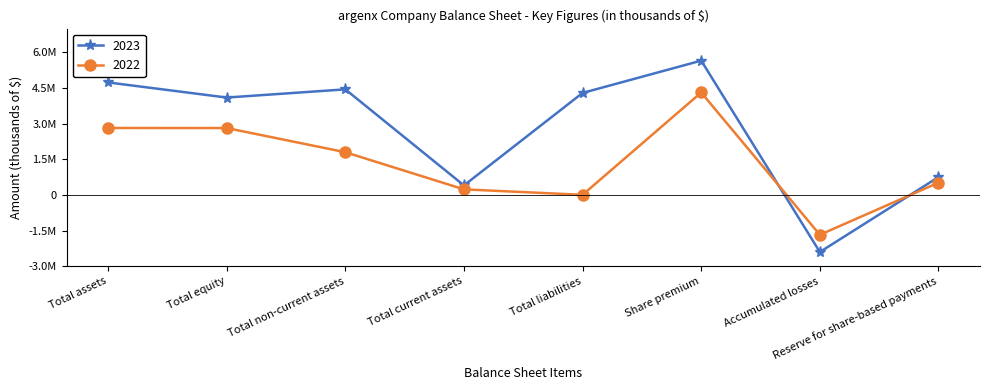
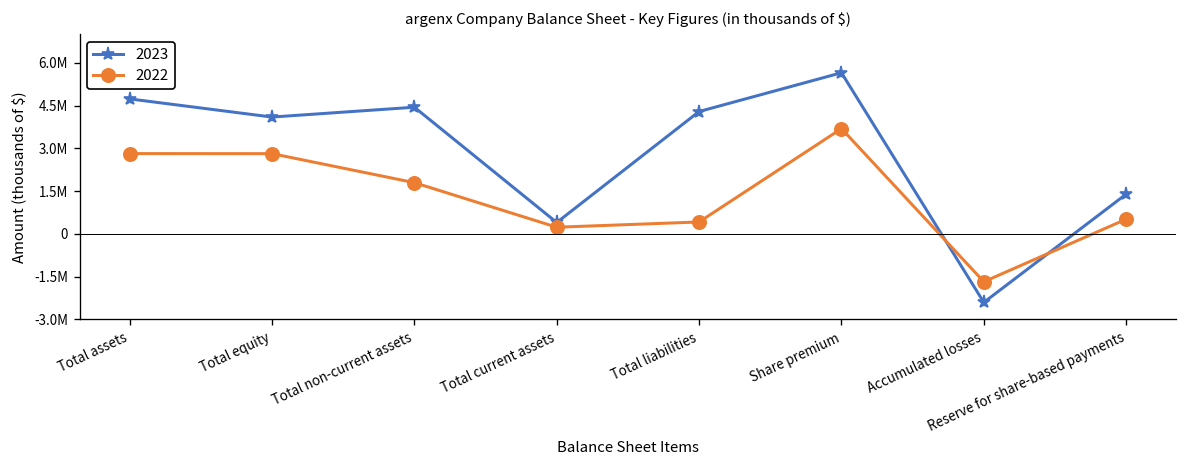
  {
    "2023": {
      "Total assets": 4700000,
      "Total equity": 4100000,
      "Total non-current assets": 4400000,
      "Total current assets": 400000,
      "Total liabilities": 4300000,
      "Share premium": 5700000,
      "Accumulated losses": -2400000,
-     "Reserve for share-based payments": 700000
+     "Reserve for share-based payments": 1400000
    },
    "2022": {
      "Total assets": 2800000,
      "Total equity": 2800000,
      "Total non-current assets": 1800000,
      "Total current assets": 200000,
-     "Total liabilities": 0,
-     "Share premium": 4300000,
+     "Total liabilities": 400000,
+     "Share premium": 3700000,
      "Accumulated losses": -1700000,
      "Reserve for share-based payments": 500000
    }
  }
